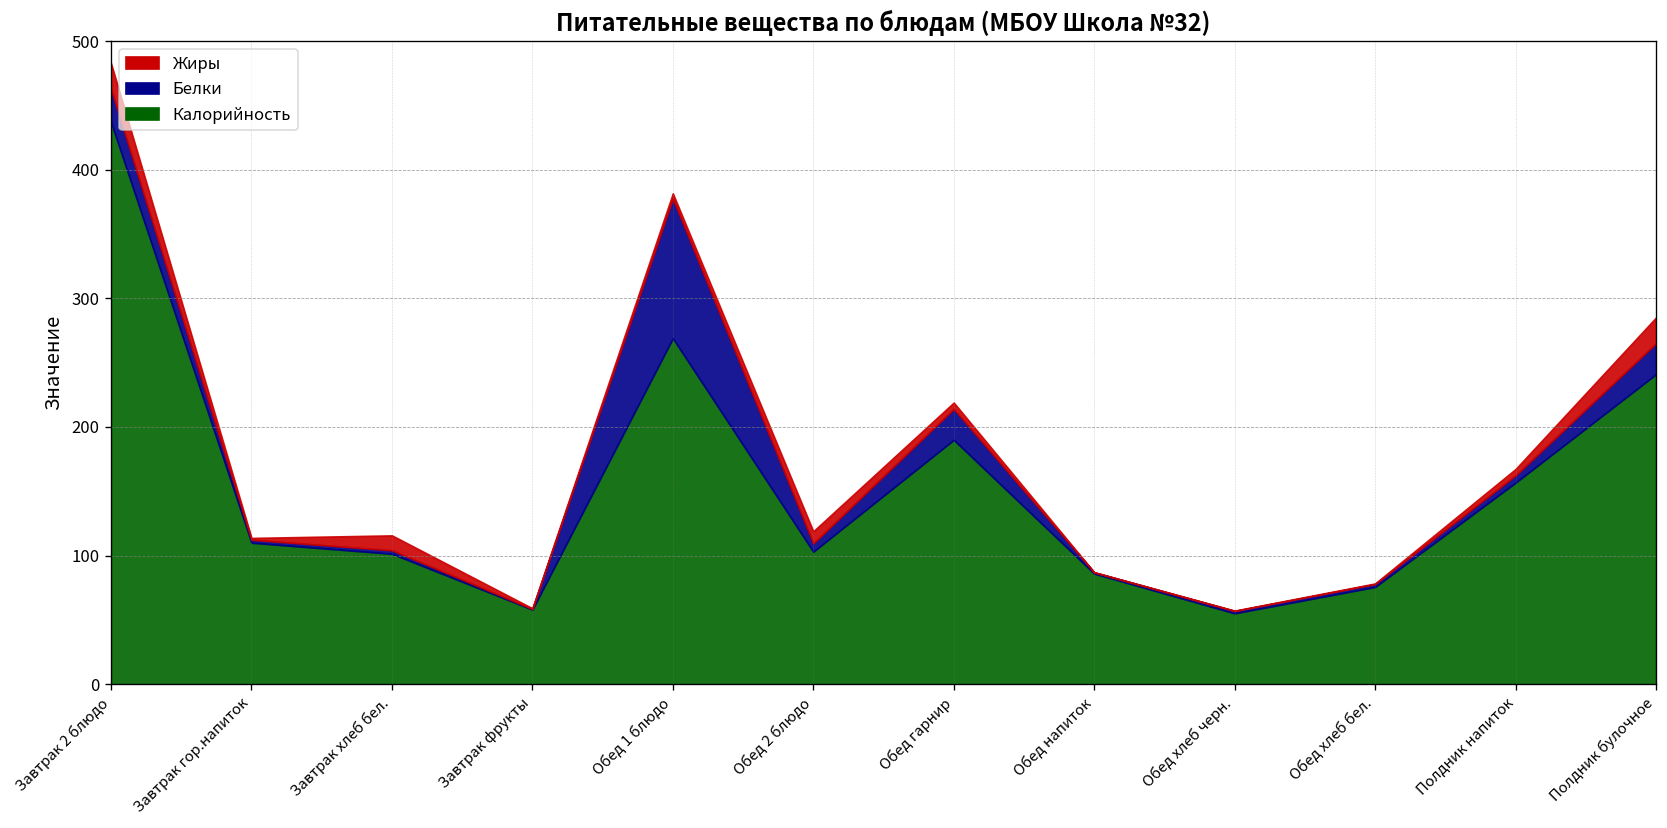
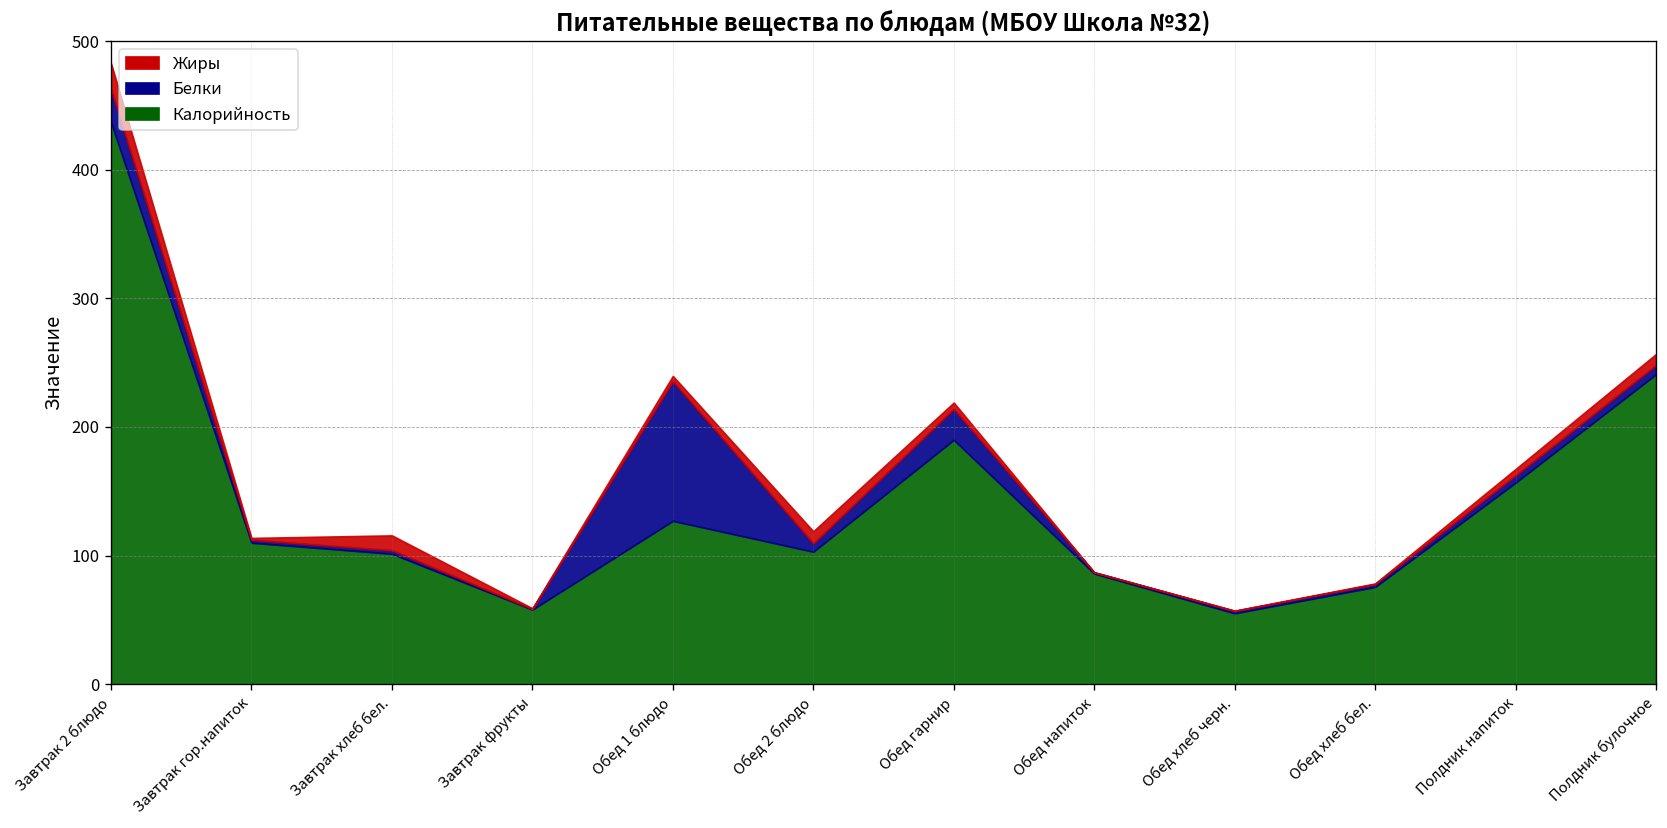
  {
    "Калорийность": {
      "Завтрак 2 блюдо": 437,
      "Завтрак хлеб бел.": 101,
-     "Обед 1 блюдо": 269,
+     "Обед 1 блюдо": 127,
      "Обед 2 блюдо": 103,
      "Обед гарнир": 190,
      "Полдник напиток": 157,
      "Полдник булочное": 241
    },
    "Белки": {
      "Завтрак 2 блюдо": 26,
      "Завтрак хлеб бел.": 3,
      "Обед 1 блюдо": 109,
      "Обед 2 блюдо": 6,
      "Обед гарнир": 24,
      "Полдник напиток": 6,
-     "Полдник булочное": 24
+     "Полдник булочное": 7
    },
    "Жиры": {
      "Завтрак 2 блюдо": 20,
      "Завтрак хлеб бел.": 12,
      "Обед 1 блюдо": 4,
      "Обед 2 блюдо": 10,
      "Обед гарнир": 5,
      "Полдник напиток": 5,
-     "Полдник булочное": 20
+     "Полдник булочное": 9
    }
  }
